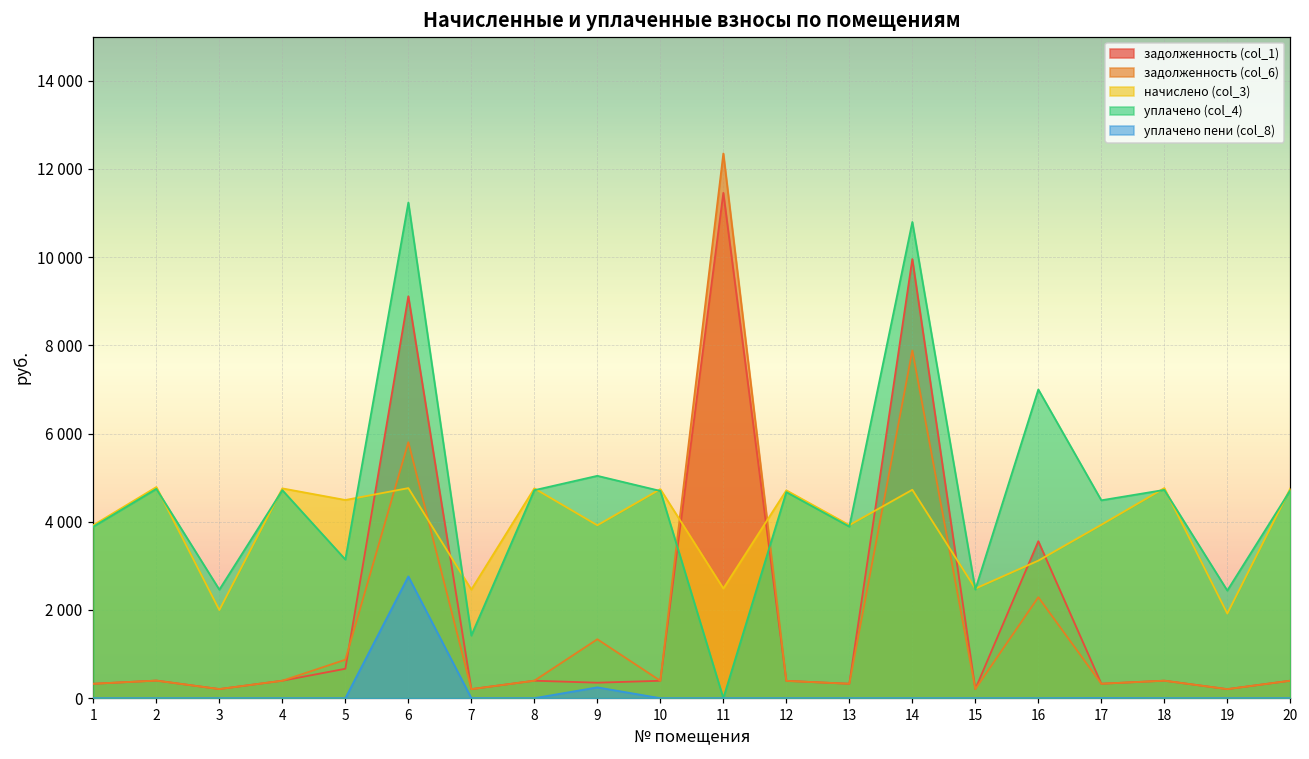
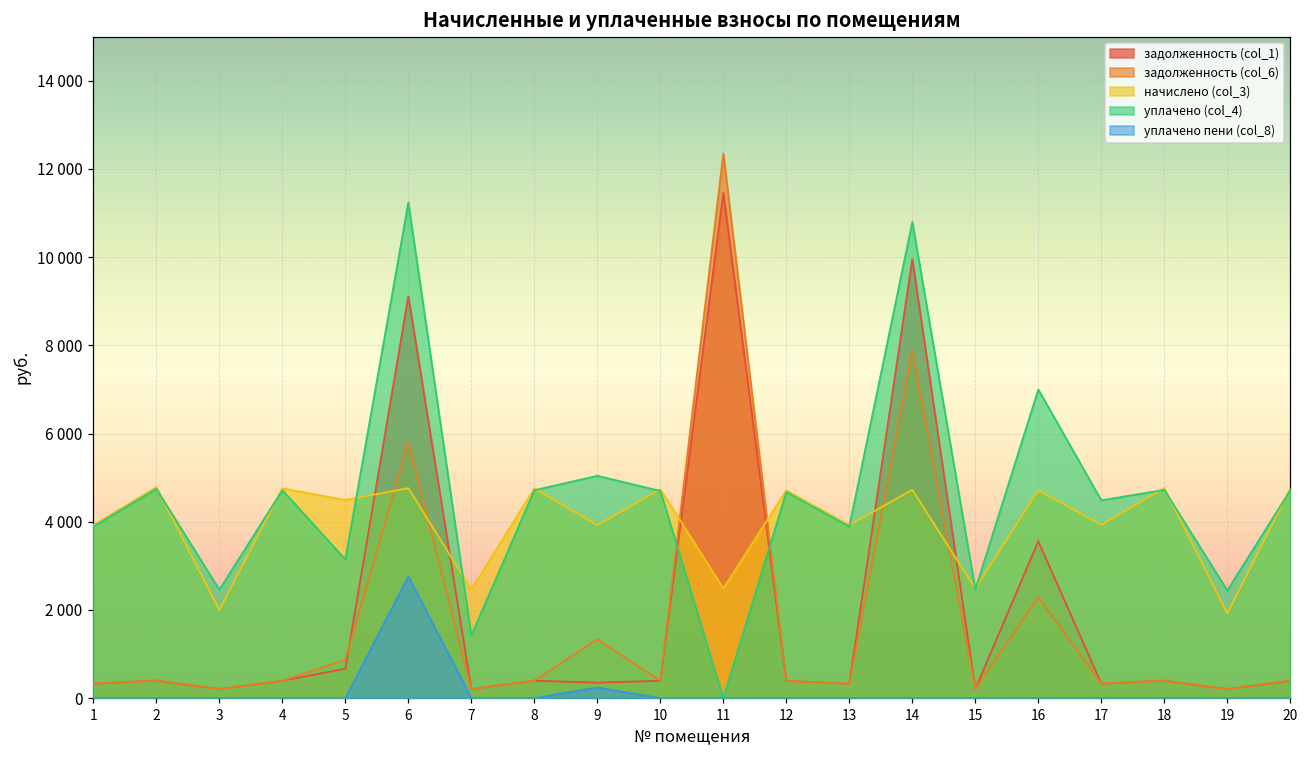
  {
    "начислено (col_3)": {
      "3": 2000,
      "5": 4500,
      "6": 4800,
      "7": 2500,
      "9": 3900,
      "11": 2500,
      "14": 4700,
-     "16": 3100,
+     "16": 4700,
      "17": 3900,
      "19": 1900
    },
    "уплачено (col_4)": {
      "3": 2500,
      "5": 3100,
      "6": 11200,
      "7": 1400,
      "9": 5000,
      "14": 10800,
      "16": 7000,
      "17": 4500,
      "19": 2400
    },
    "уплачено пени (col_8)": {
      "1": 0,
      "2": 0,
      "3": 0,
      "4": 0,
      "5": 0,
      "6": 2800,
      "7": 0,
      "8": 0,
      "9": 200,
      "10": 0,
      "12": 0,
      "13": 0,
      "14": 0,
      "15": 0,
      "16": 0,
      "17": 0,
      "18": 0,
      "19": 0,
      "20": 0
    }
  }
